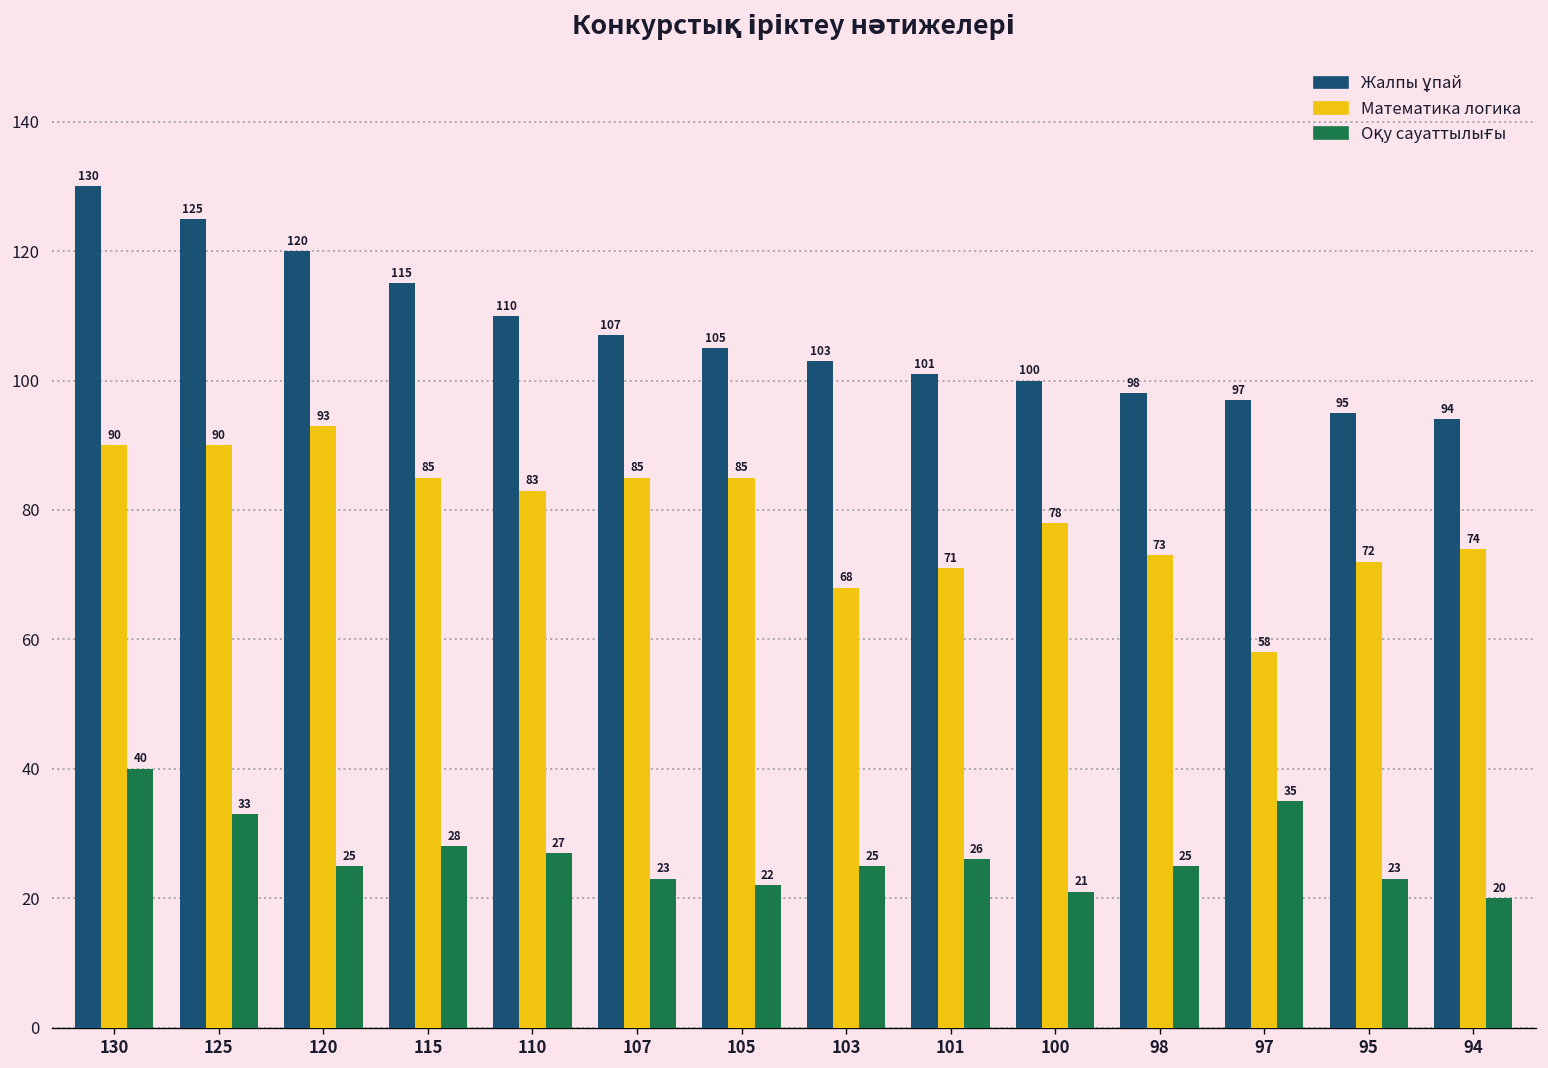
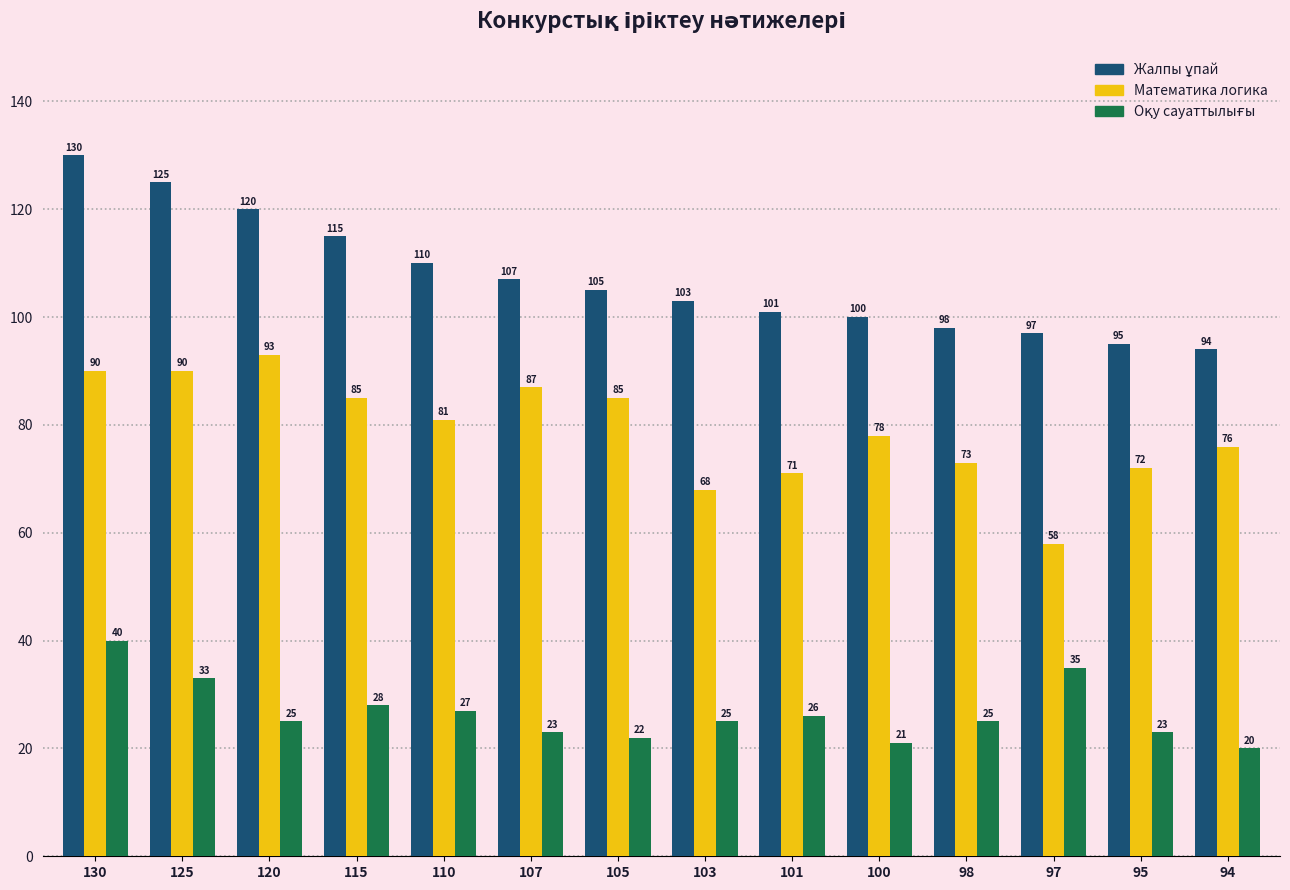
  {
    "Математика логика": {
      "130": 90,
      "125": 90,
      "120": 93,
      "115": 85,
-     "110": 83,
-     "107": 85,
+     "110": 81,
+     "107": 87,
      "105": 85,
      "103": 68,
      "101": 71,
      "100": 78,
      "98": 73,
      "97": 58,
      "95": 72,
-     "94": 74
+     "94": 76
    }
  }
